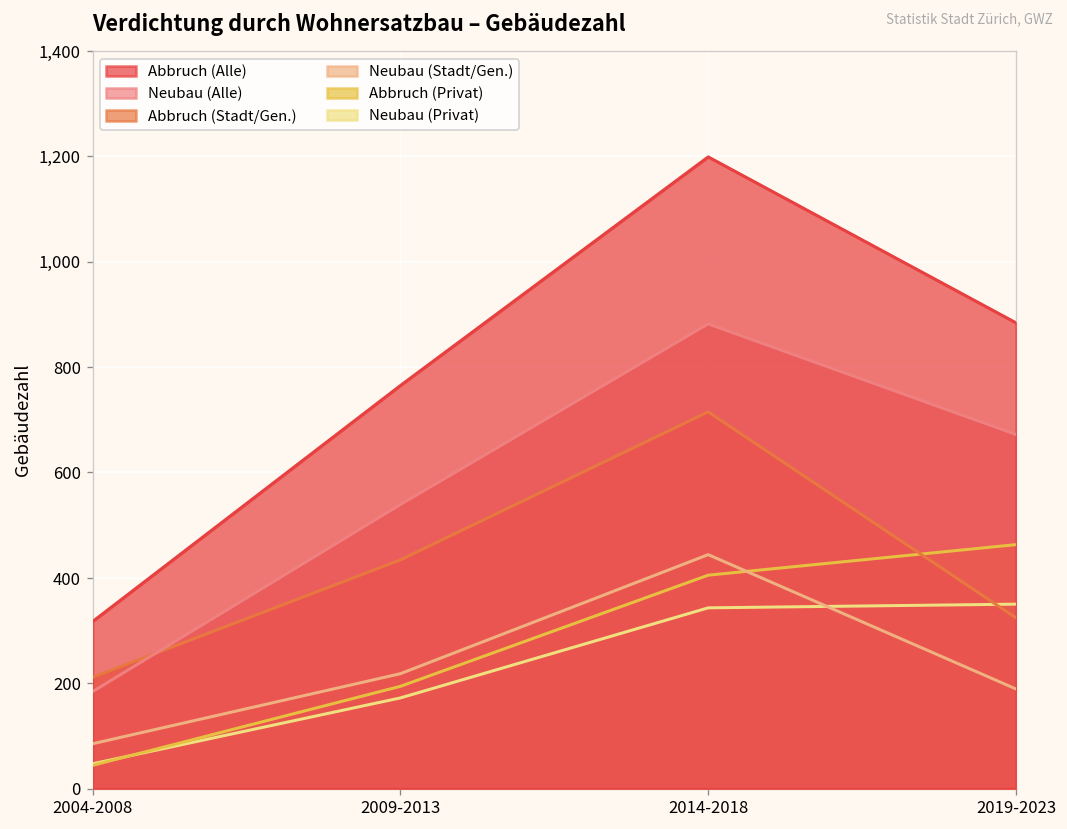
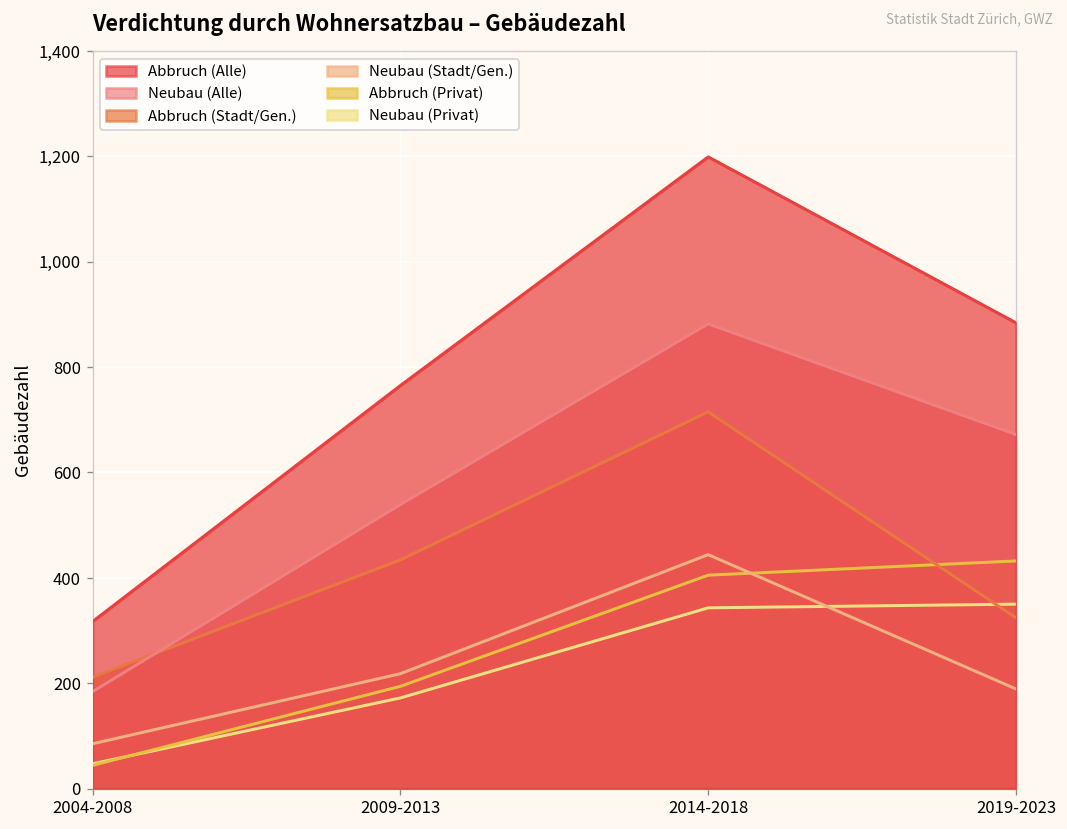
  {
    "Abbruch (Privat)": {
      "2009-2013": 190,
      "2014-2018": 410,
-     "2019-2023": 460
+     "2019-2023": 430
    }
  }
